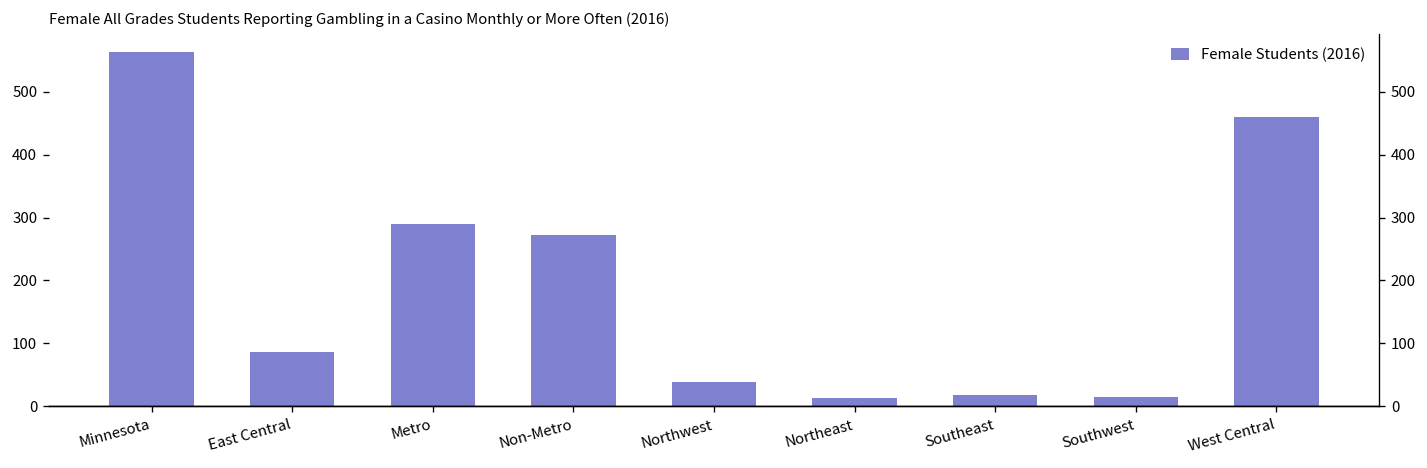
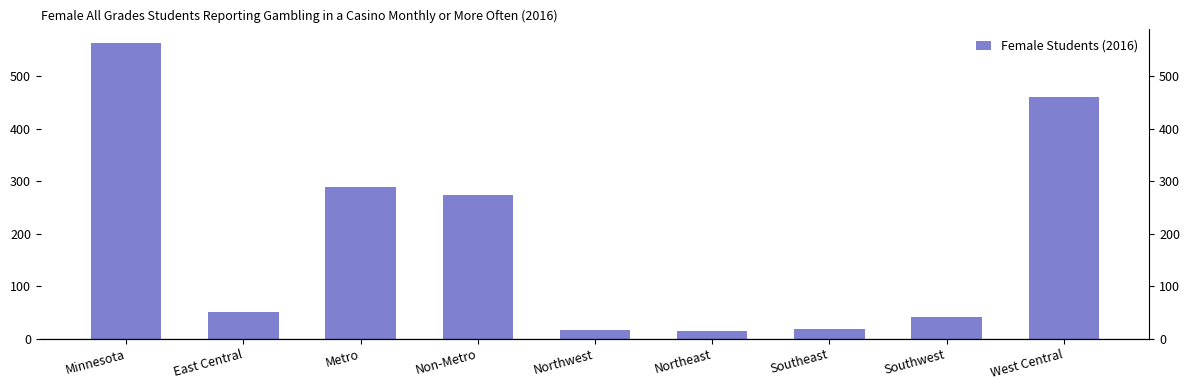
  {
    "Minnesota": 560,
-   "East Central": 90,
+   "East Central": 50,
    "Metro": 290,
    "Non-Metro": 270,
-   "Northwest": 40,
+   "Northwest": 20,
    "Northeast": 10,
    "Southeast": 20,
-   "Southwest": 10,
+   "Southwest": 40,
    "West Central": 460
  }
